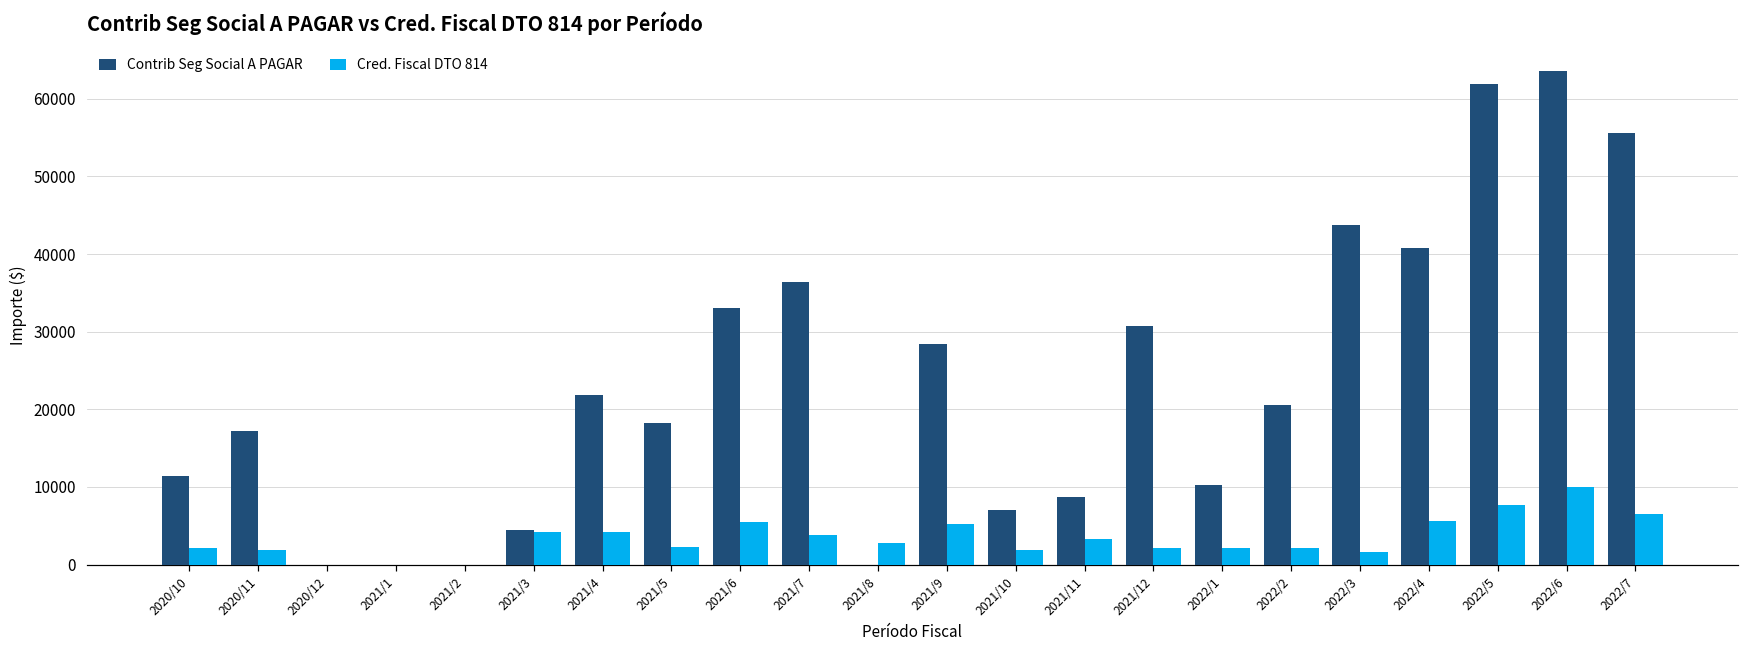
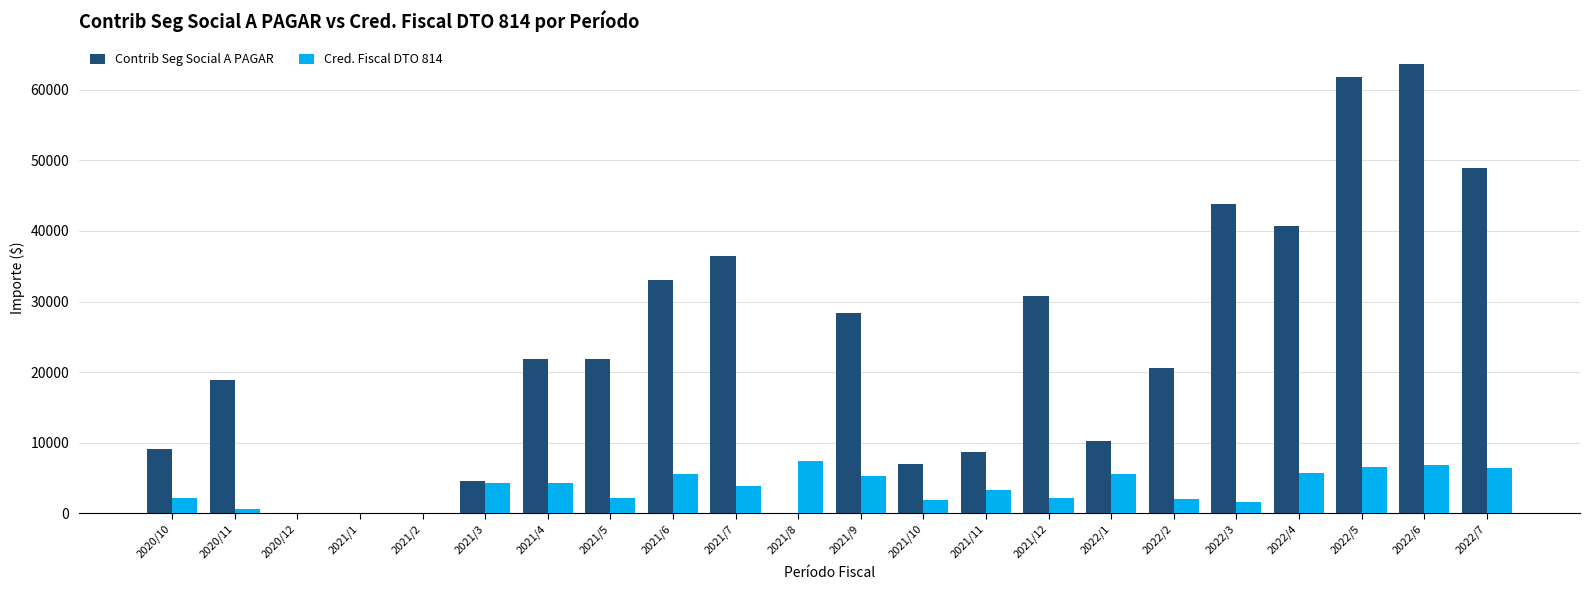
  {
    "Contrib Seg Social A PAGAR": {
-     "2020/10": 11000,
-     "2020/11": 17000,
+     "2020/10": 9000,
+     "2020/11": 19000,
      "2021/3": 5000,
      "2021/4": 22000,
-     "2021/5": 18000,
+     "2021/5": 22000,
      "2021/6": 33000,
      "2021/7": 36000,
      "2021/9": 28000,
      "2021/10": 7000,
      "2021/11": 9000,
      "2021/12": 31000,
      "2022/1": 10000,
      "2022/2": 21000,
      "2022/3": 44000,
      "2022/4": 41000,
      "2022/5": 62000,
      "2022/6": 64000,
-     "2022/7": 56000
+     "2022/7": 49000
    },
    "Cred. Fiscal DTO 814": {
      "2020/10": 2000,
-     "2020/11": 2000,
+     "2020/11": 1000,
      "2021/3": 4000,
      "2021/4": 4000,
      "2021/5": 2000,
      "2021/6": 6000,
      "2021/7": 4000,
-     "2021/8": 3000,
+     "2021/8": 7000,
      "2021/9": 5000,
      "2021/10": 2000,
      "2021/11": 3000,
      "2021/12": 2000,
-     "2022/1": 2000,
+     "2022/1": 6000,
      "2022/2": 2000,
      "2022/3": 2000,
      "2022/4": 6000,
-     "2022/5": 8000,
-     "2022/6": 10000,
+     "2022/5": 7000,
+     "2022/6": 7000,
      "2022/7": 6000
    }
  }
